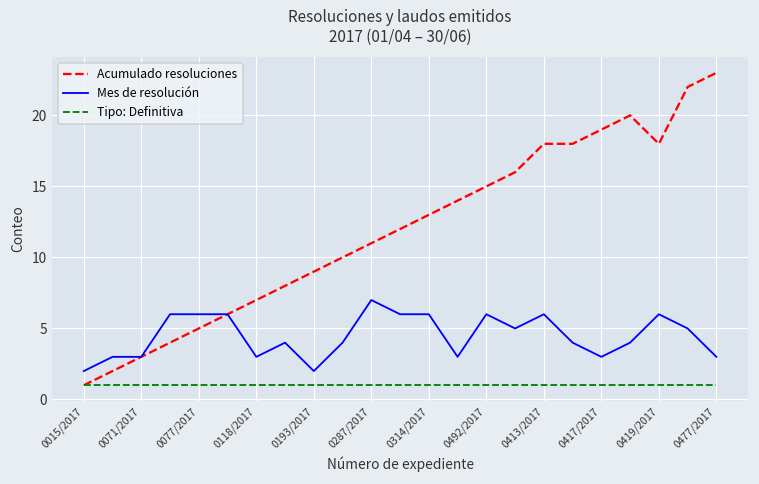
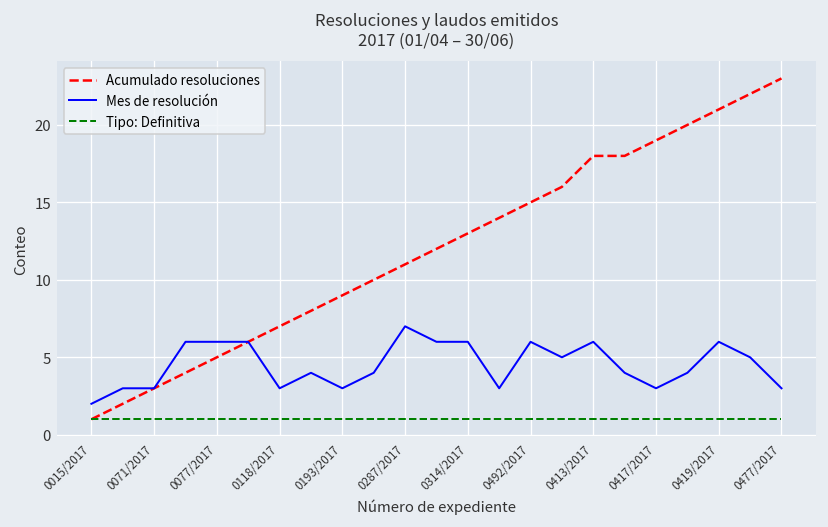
  {
    "Acumulado resoluciones": {
      "0077/2017": 5,
      "0118/2017": 7,
      "0193/2017": 9,
      "0287/2017": 11,
      "0314/2017": 13,
      "0492/2017": 15,
      "0413/2017": 18,
      "0417/2017": 19,
-     "0419/2017": 18,
+     "0419/2017": 21,
      "0477/2017": 23
    },
    "Mes de resolución": {
      "0015/2017": 2,
      "0077/2017": 6,
      "0118/2017": 3,
-     "0193/2017": 2,
+     "0193/2017": 3,
      "0287/2017": 7,
      "0314/2017": 6,
      "0492/2017": 6,
      "0413/2017": 6,
      "0417/2017": 3,
      "0419/2017": 6,
      "0477/2017": 3
    },
    "Tipo: Definitiva": {
      "0071/2017": 1,
      "0077/2017": 1,
      "0118/2017": 1,
      "0193/2017": 1,
      "0287/2017": 1,
      "0314/2017": 1,
      "0492/2017": 1,
      "0413/2017": 1,
      "0417/2017": 1,
      "0419/2017": 1,
      "0477/2017": 1
    }
  }
